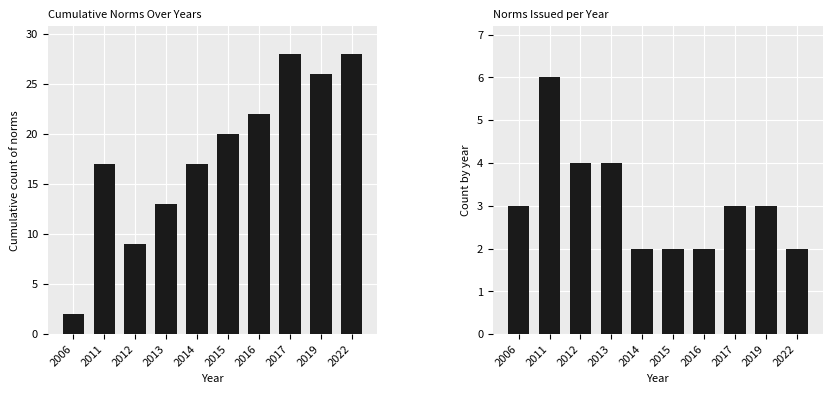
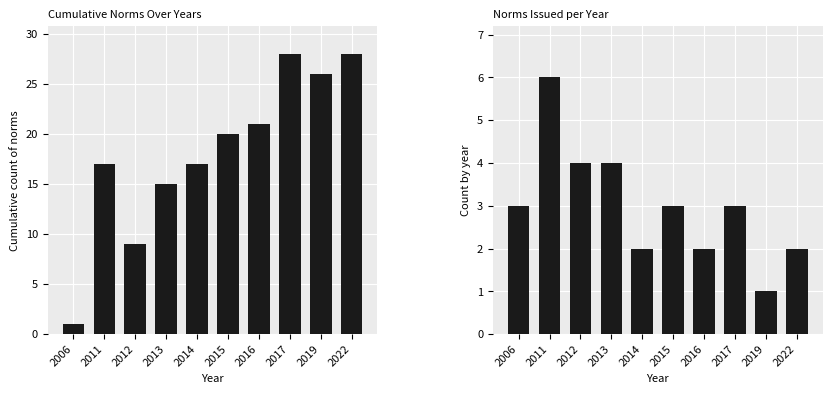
  {
    "Cumulative Norms Over Years": {
-     "2006": 2,
+     "2006": 1,
      "2011": 17,
      "2012": 9,
-     "2013": 13,
+     "2013": 15,
      "2014": 17,
      "2015": 20,
-     "2016": 22,
+     "2016": 21,
      "2017": 28,
      "2019": 26,
      "2022": 28
    },
    "Norms Issued per Year": {
      "2006": 3,
      "2011": 6,
      "2012": 4,
      "2013": 4,
      "2014": 2,
-     "2015": 2,
+     "2015": 3,
      "2016": 2,
      "2017": 3,
-     "2019": 3,
+     "2019": 1,
      "2022": 2
    }
  }
